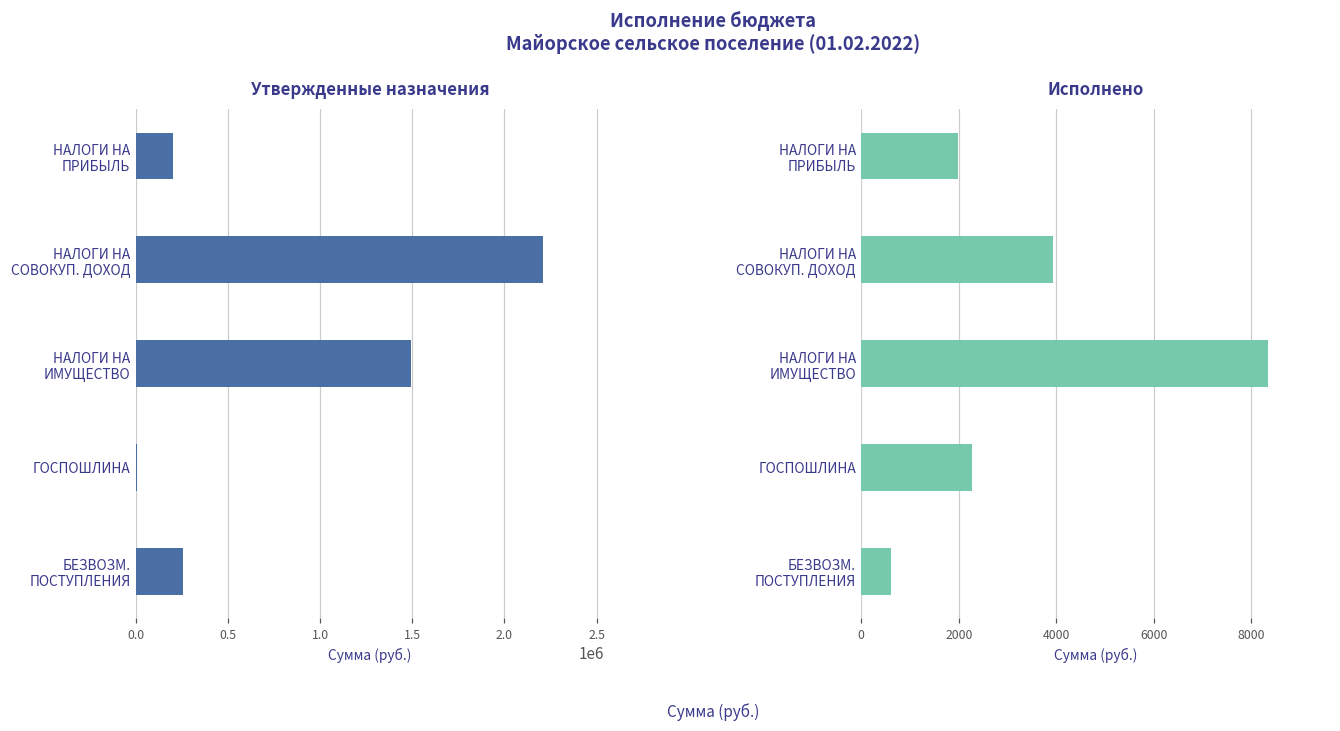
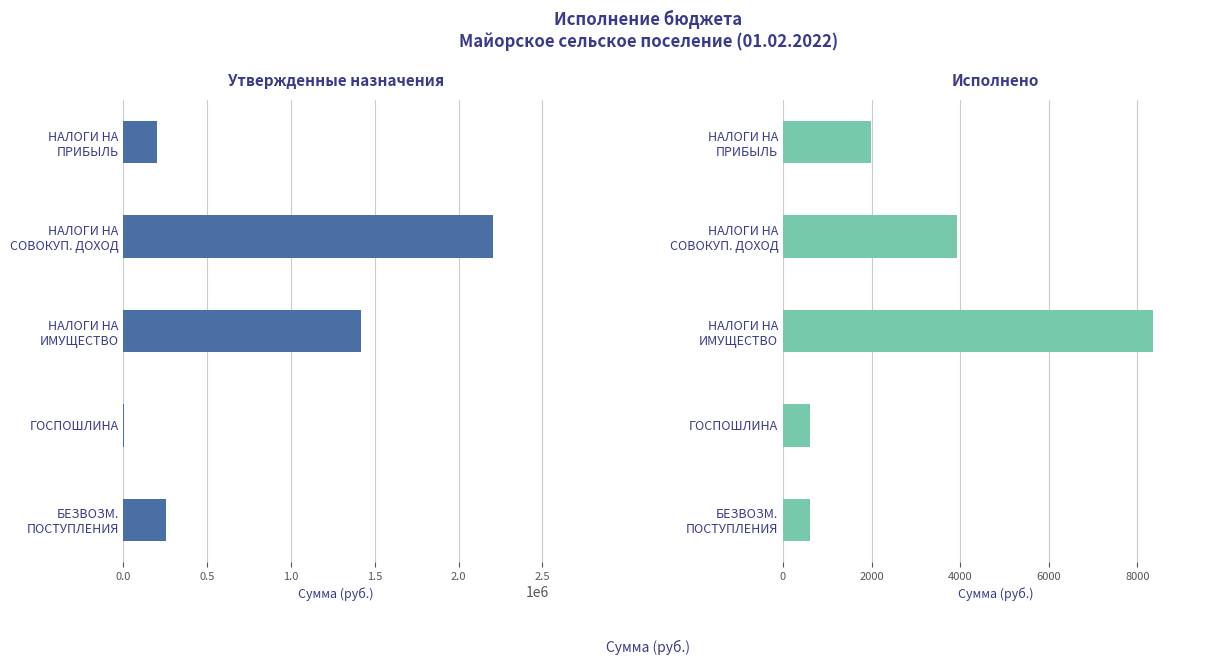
  {
    "Утвержденные назначения": {
      "НАЛОГИ НА ПРИБЫЛЬ": 200000,
      "НАЛОГИ НА СОВОКУП. ДОХОД": 2210000,
-     "НАЛОГИ НА ИМУЩЕСТВО": 1490000,
+     "НАЛОГИ НА ИМУЩЕСТВО": 1420000,
      "БЕЗВОЗМ. ПОСТУПЛЕНИЯ": 250000
    },
    "Исполнено": {
      "НАЛОГИ НА ПРИБЫЛЬ": 2000,
      "НАЛОГИ НА СОВОКУП. ДОХОД": 3900,
      "НАЛОГИ НА ИМУЩЕСТВО": 8400,
-     "ГОСПОШЛИНА": 2300,
+     "ГОСПОШЛИНА": 600,
      "БЕЗВОЗМ. ПОСТУПЛЕНИЯ": 600
    }
  }
